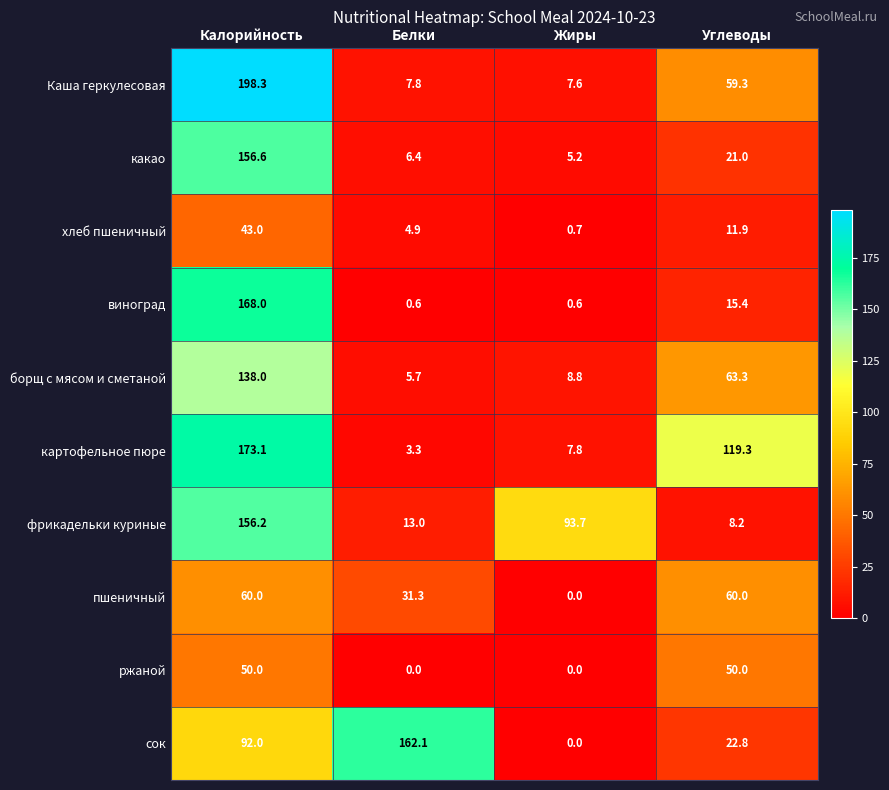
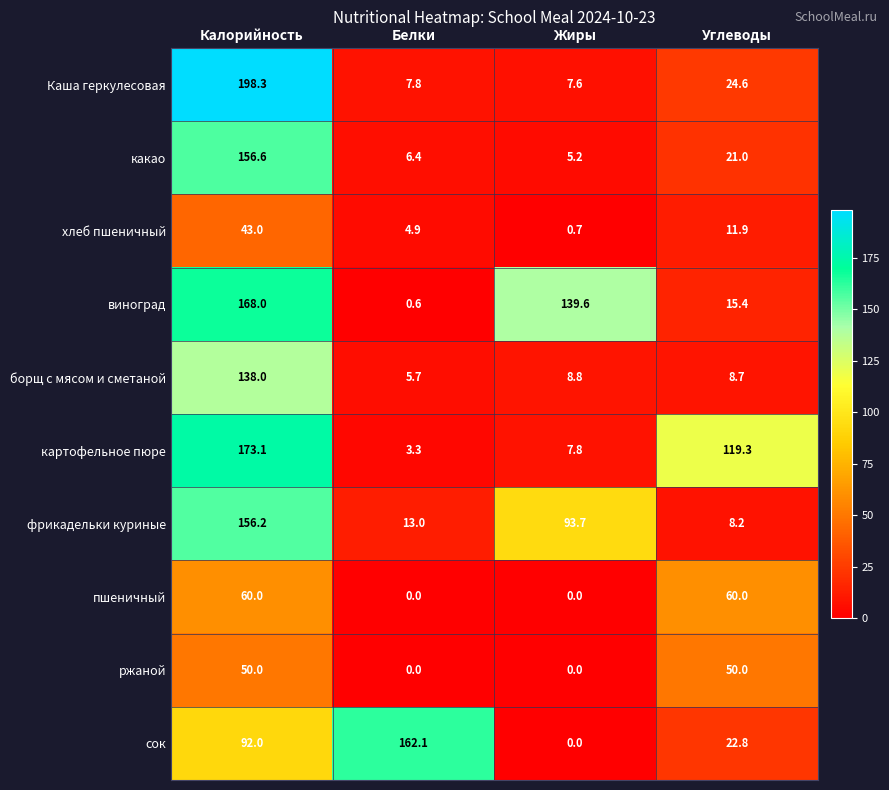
  {
    "Каша геркулесовая": {
      "Калорийность": 198.3,
      "Белки": 7.8,
      "Жиры": 7.6,
-     "Углеводы": 59.3
+     "Углеводы": 24.6
    },
    "какао": {
      "Калорийность": 156.6,
      "Белки": 6.4,
      "Жиры": 5.2,
      "Углеводы": 21.0
    },
    "хлеб пшеничный": {
      "Калорийность": 43.0,
      "Белки": 4.9,
      "Жиры": 0.7,
      "Углеводы": 11.9
    },
    "виноград": {
      "Калорийность": 168.0,
      "Белки": 0.6,
-     "Жиры": 0.6,
+     "Жиры": 139.6,
      "Углеводы": 15.4
    },
    "борщ с мясом и сметаной": {
      "Калорийность": 138.0,
      "Белки": 5.7,
      "Жиры": 8.8,
-     "Углеводы": 63.3
+     "Углеводы": 8.7
    },
    "картофельное пюре": {
      "Калорийность": 173.1,
      "Белки": 3.3,
      "Жиры": 7.8,
      "Углеводы": 119.3
    },
    "фрикадельки куриные": {
      "Калорийность": 156.2,
      "Белки": 13.0,
      "Жиры": 93.7,
      "Углеводы": 8.2
    },
    "пшеничный": {
      "Калорийность": 60.0,
-     "Белки": 31.3,
+     "Белки": 0.0,
      "Жиры": 0.0,
      "Углеводы": 60.0
    },
    "ржаной": {
      "Калорийность": 50.0,
      "Белки": 0.0,
      "Жиры": 0.0,
      "Углеводы": 50.0
    },
    "сок": {
      "Калорийность": 92.0,
      "Белки": 162.1,
      "Жиры": 0.0,
      "Углеводы": 22.8
    }
  }
